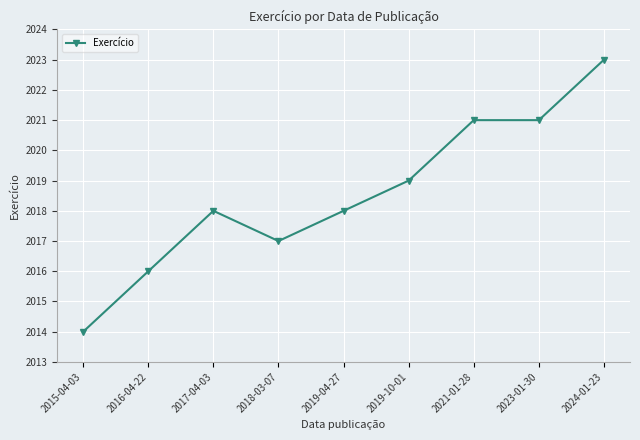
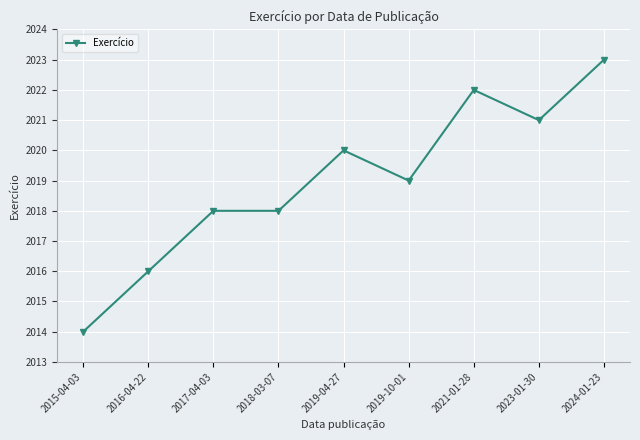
  {
    "2015-04-03": 2014,
    "2016-04-22": 2016,
    "2017-04-03": 2018,
-   "2018-03-07": 2017,
-   "2019-04-27": 2018,
+   "2018-03-07": 2018,
+   "2019-04-27": 2020,
    "2019-10-01": 2019,
-   "2021-01-28": 2021,
+   "2021-01-28": 2022,
    "2023-01-30": 2021,
    "2024-01-23": 2023
  }
